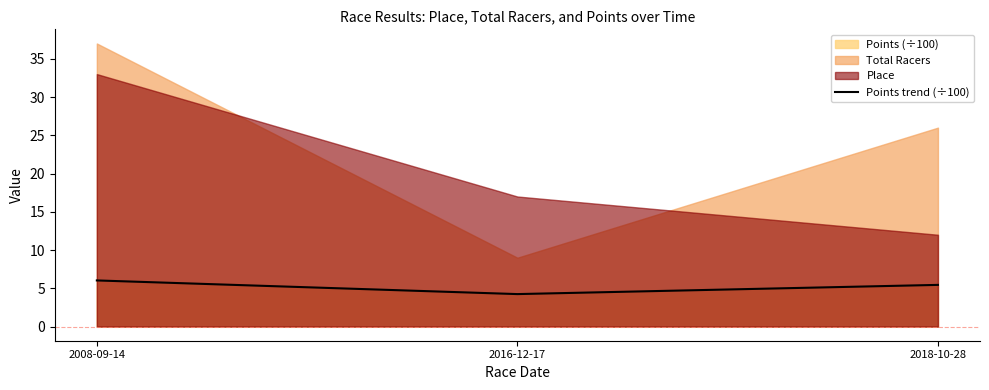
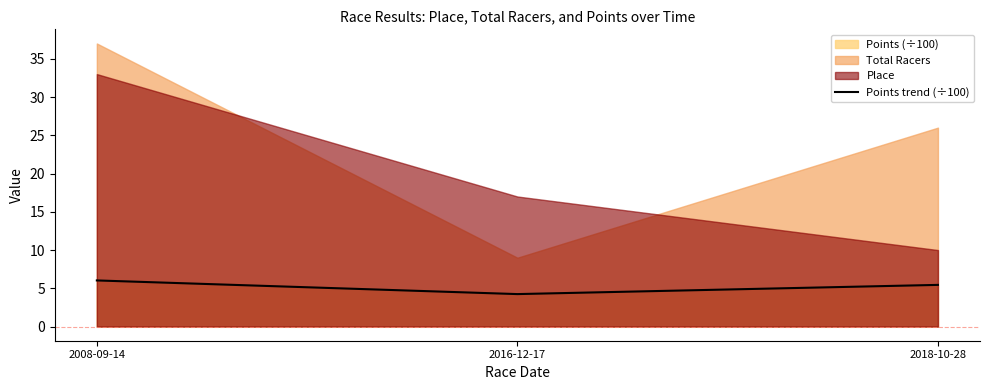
  {
    "Place": {
      "2008-09-14": 33,
      "2016-12-17": 17,
-     "2018-10-28": 12
+     "2018-10-28": 10
    }
  }
